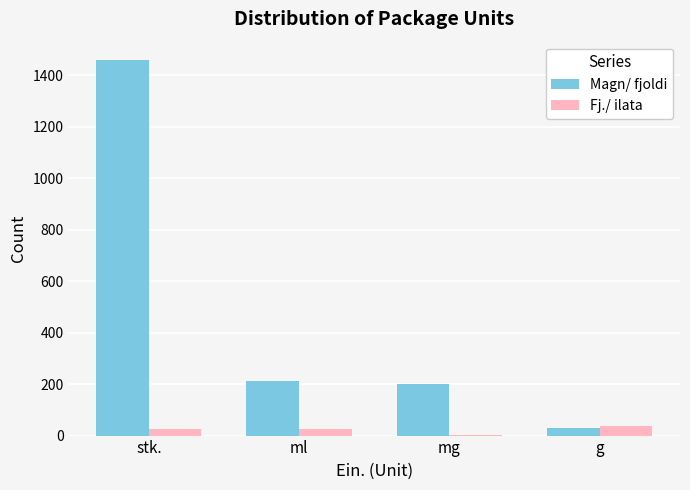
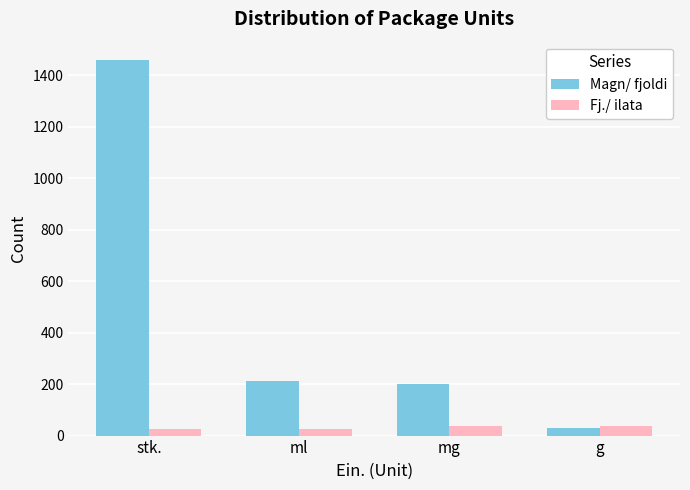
  {
    "Magn/ fjoldi": {
      "stk.": 1460,
      "ml": 210,
      "mg": 200,
      "g": 30
    },
    "Fj./ ilata": {
      "stk.": 20,
      "ml": 30,
-     "mg": 0,
+     "mg": 40,
      "g": 40
    }
  }
